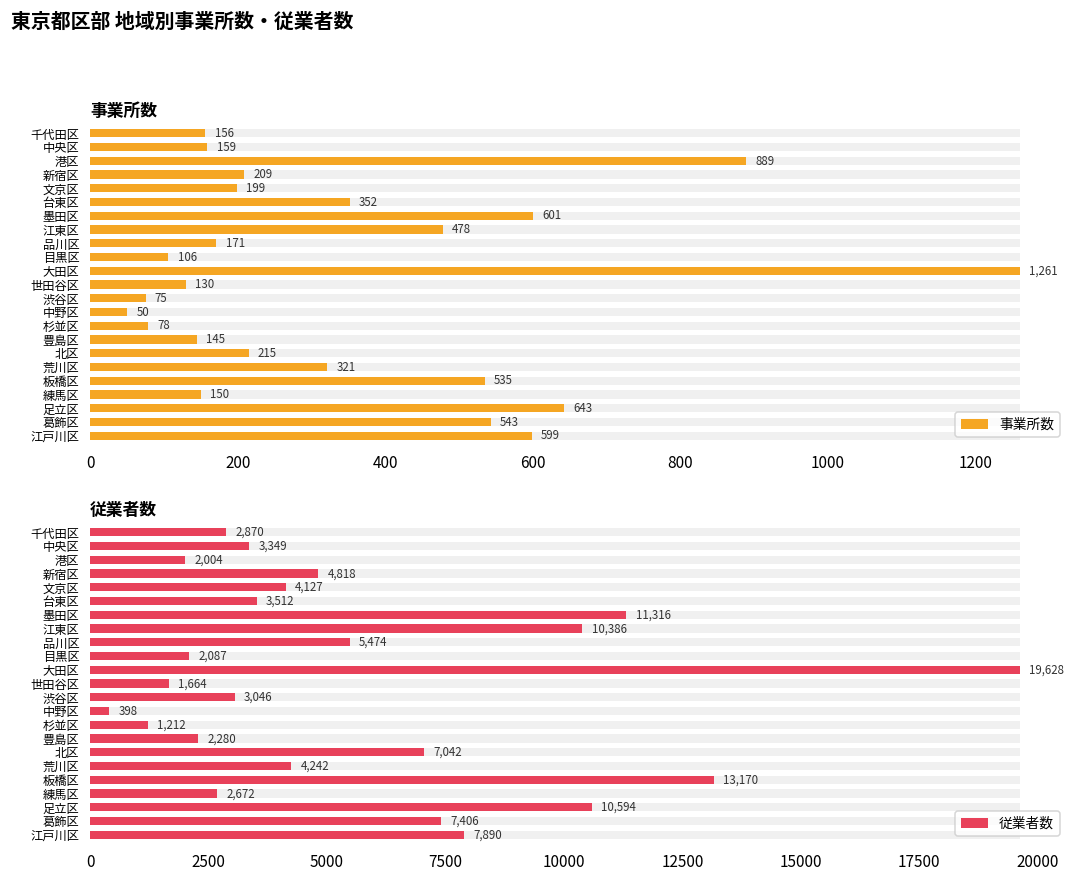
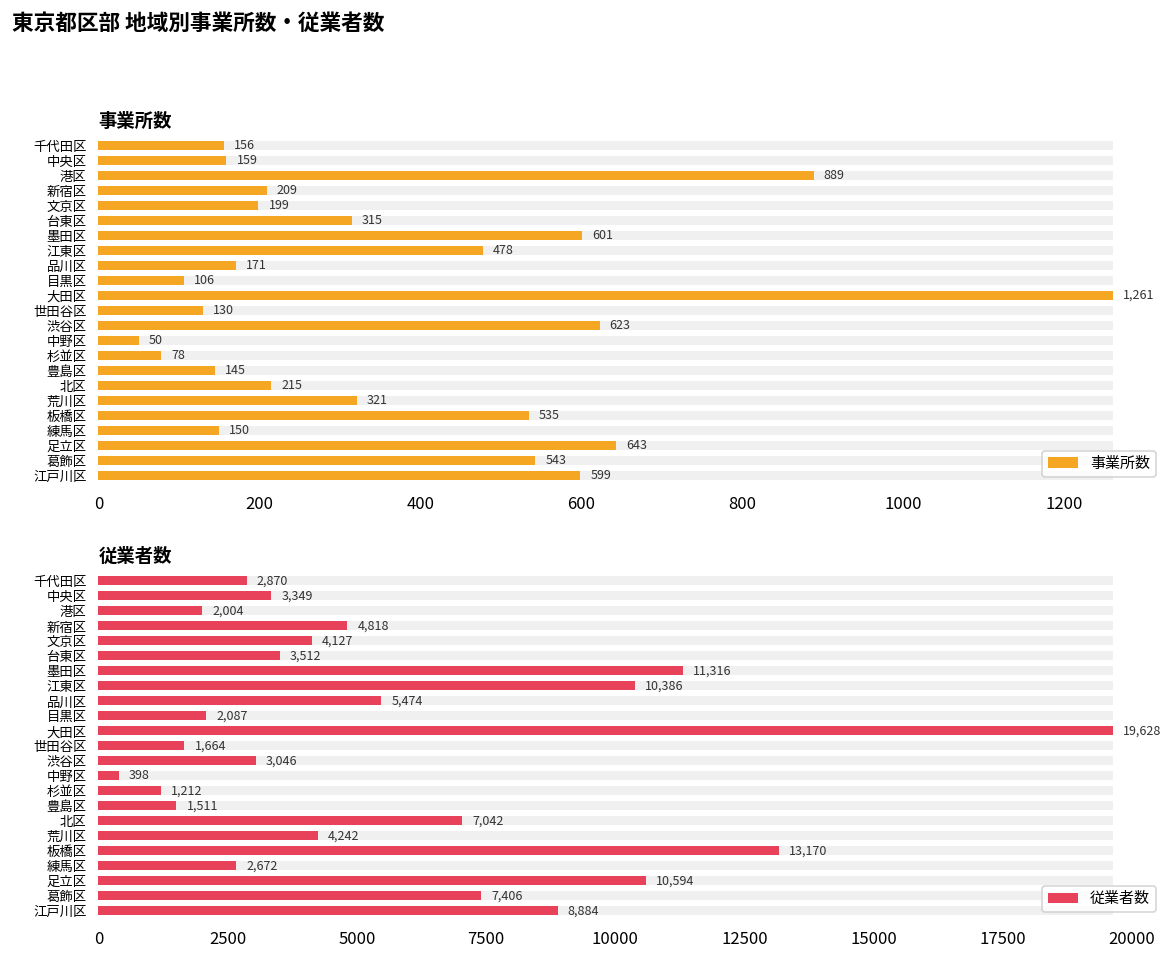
  {
    "事業所数": {
      "事業所数": {
-       "台東区": "352",
+       "台東区": "315",
        "大田区": "1,261",
-       "渋谷区": "75"
+       "渋谷区": "623"
      }
    },
    "従業者数": {
      "従業者数": {
        "大田区": "19,628",
-       "豊島区": "2,280",
-       "江戸川区": "7,890"
+       "豊島区": "1,511",
+       "江戸川区": "8,884"
      }
    }
  }
